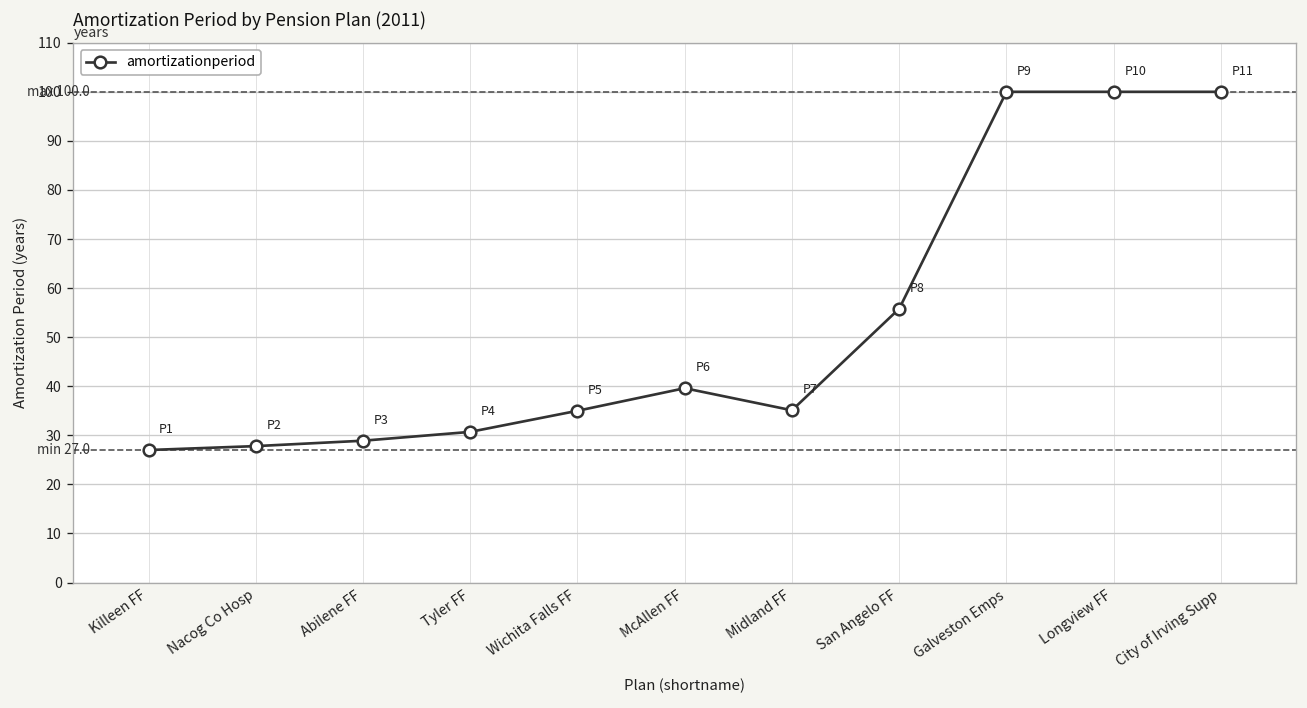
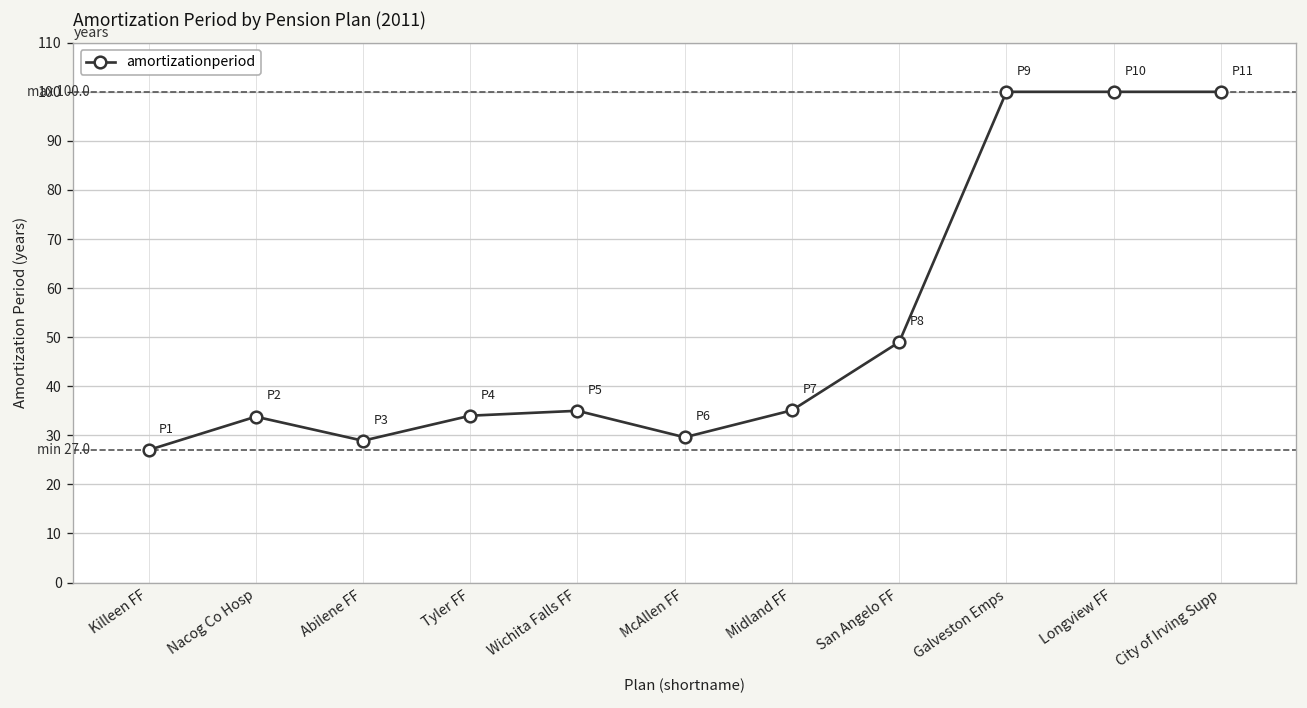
  {
    "Killeen FF": 27,
-   "Nacog Co Hosp": 28,
+   "Nacog Co Hosp": 34,
    "Abilene FF": 29,
-   "Tyler FF": 31,
+   "Tyler FF": 34,
    "Wichita Falls FF": 35,
-   "McAllen FF": 40,
+   "McAllen FF": 30,
    "Midland FF": 35,
-   "San Angelo FF": 56,
+   "San Angelo FF": 49,
    "Galveston Emps": 100,
    "Longview FF": 100,
    "City of Irving Supp": 100
  }
